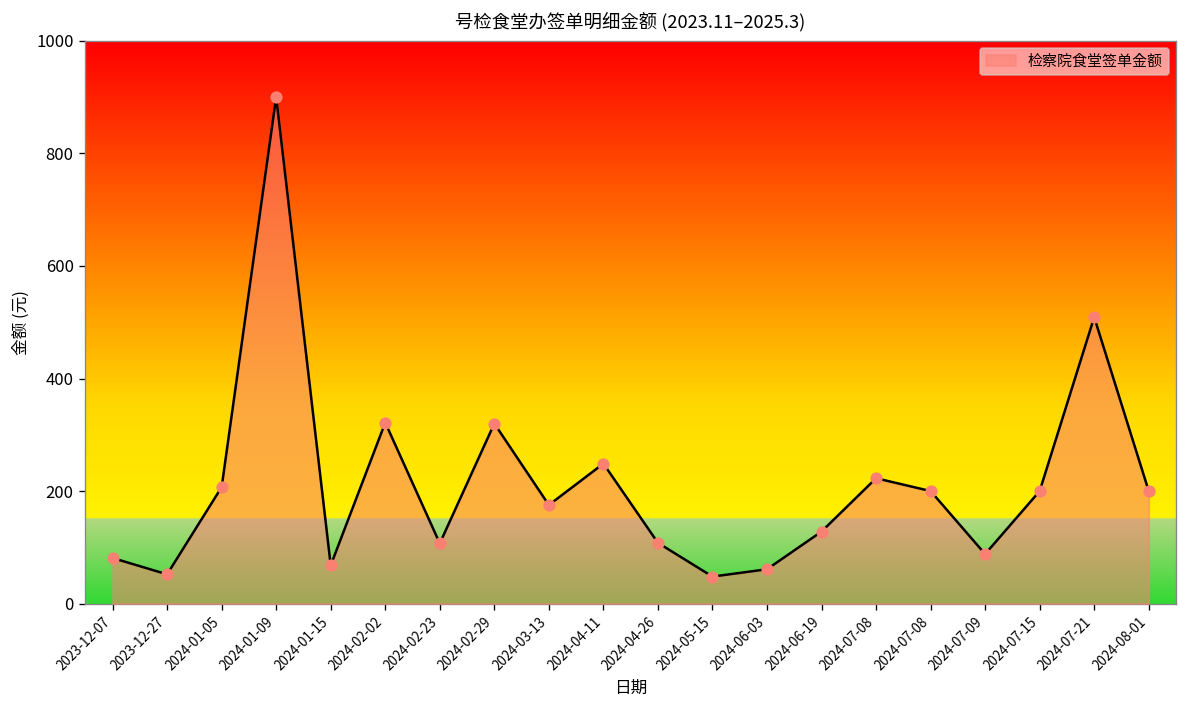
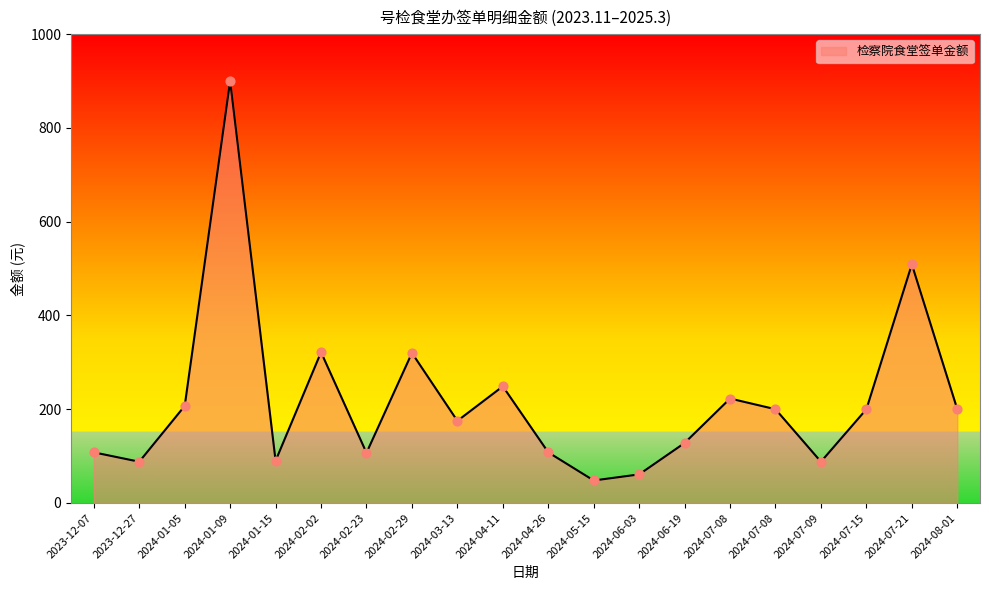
  {
-   "2023-12-07": 80,
-   "2023-12-27": 50,
+   "2023-12-07": 110,
+   "2023-12-27": 90,
    "2024-01-05": 210,
    "2024-01-09": 900,
-   "2024-01-15": 70,
+   "2024-01-15": 90,
    "2024-02-02": 320,
    "2024-02-23": 110,
    "2024-02-29": 320,
    "2024-03-13": 180,
    "2024-04-11": 250,
    "2024-04-26": 110,
    "2024-05-15": 50,
    "2024-06-03": 60,
    "2024-06-19": 130,
    "2024-07-09": 90,
    "2024-07-15": 200,
    "2024-07-21": 510,
    "2024-08-01": 200
  }
